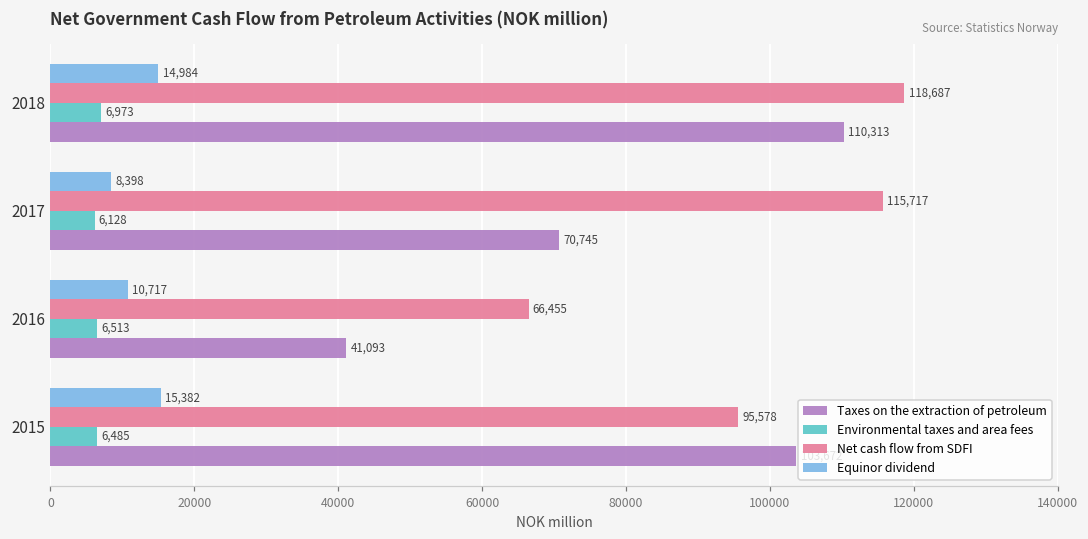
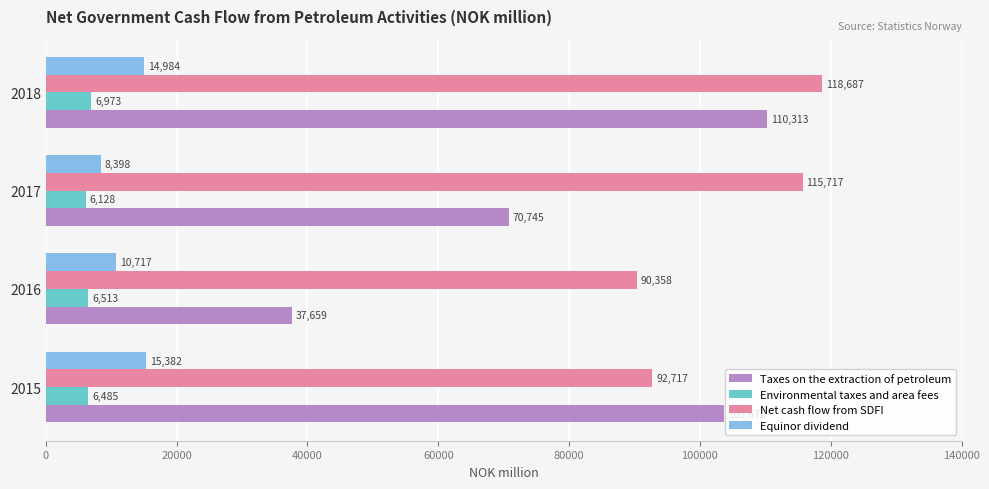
  {
    "Taxes on the extraction of petroleum": {
      "2018": "110,313",
      "2017": "70,745",
-     "2016": "41,093"
+     "2016": "37,659"
    },
    "Net cash flow from SDFI": {
      "2018": "118,687",
      "2017": "115,717",
-     "2016": "66,455",
-     "2015": "95,578"
+     "2016": "90,358",
+     "2015": "92,717"
    }
  }
